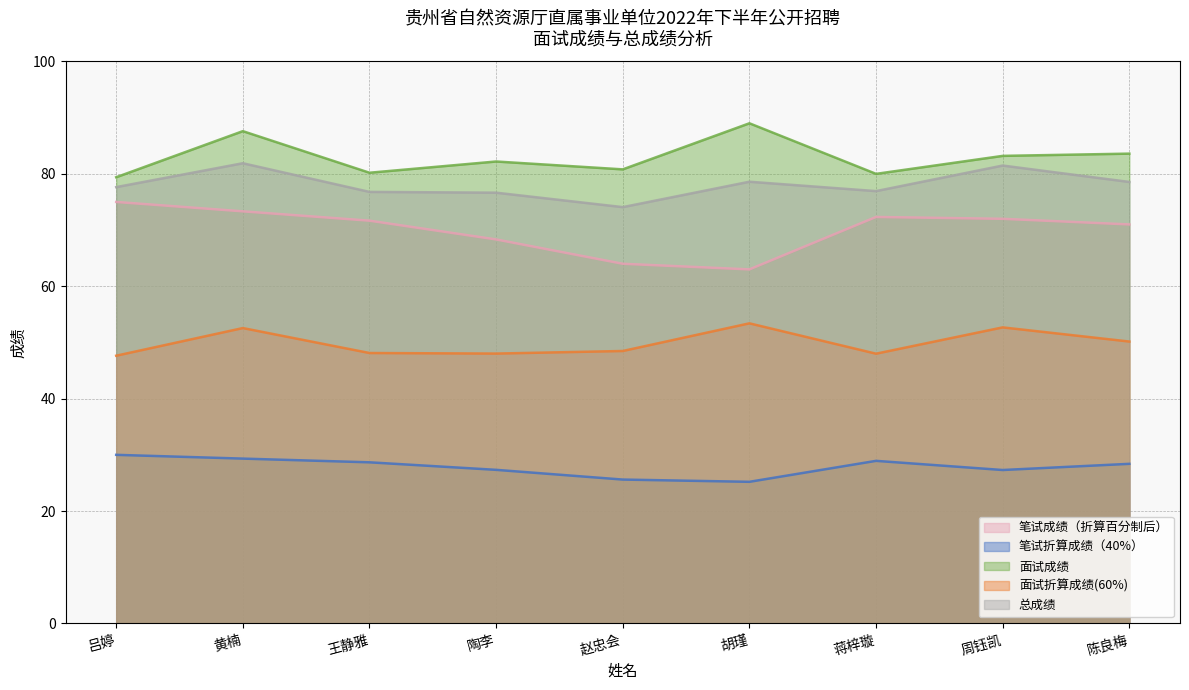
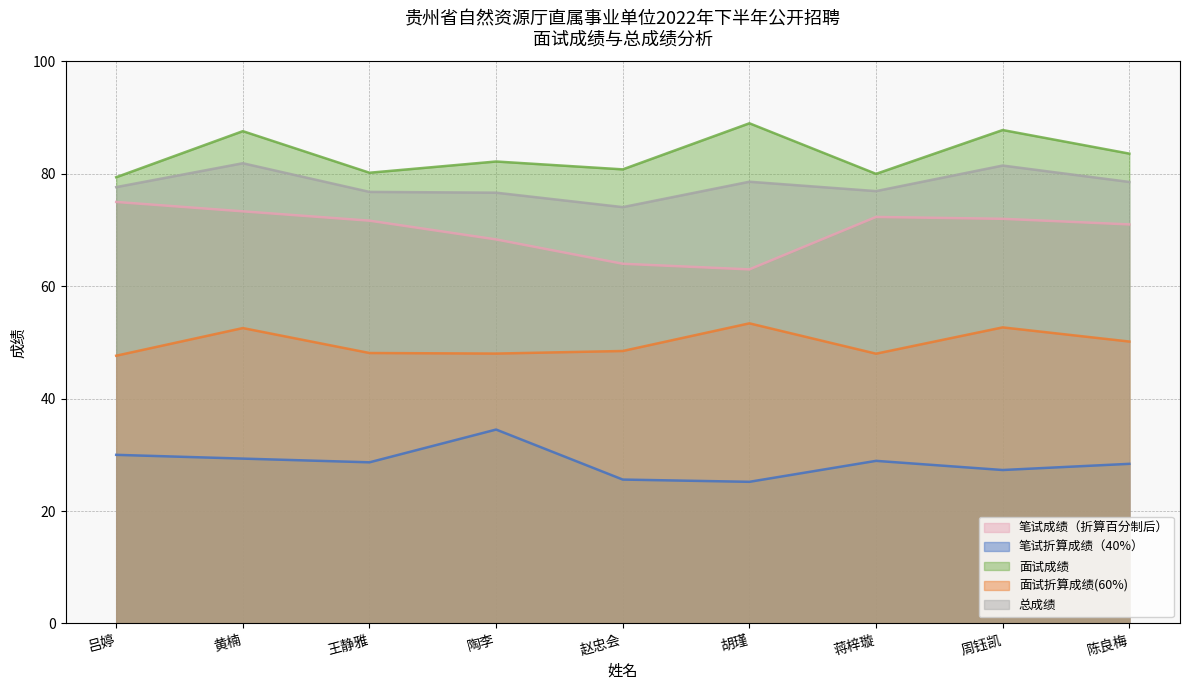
  {
    "笔试折算成绩（40%）": {
      "吕婷": 30,
      "黄楠": 29,
      "王静雅": 29,
-     "陶李": 27,
+     "陶李": 35,
      "赵忠会": 26,
      "胡瑾": 25,
      "蒋梓璇": 29,
      "周钰凯": 27,
      "陈良梅": 28
    },
    "面试成绩": {
      "吕婷": 79,
      "黄楠": 88,
      "王静雅": 80,
      "陶李": 82,
      "赵忠会": 81,
      "胡瑾": 89,
      "蒋梓璇": 80,
-     "周钰凯": 83,
+     "周钰凯": 88,
      "陈良梅": 84
    },
    "面试折算成绩(60%)": {
      "吕婷": 48,
      "黄楠": 53,
      "王静雅": 48,
      "陶李": 48,
      "赵忠会": 48,
      "胡瑾": 53,
      "蒋梓璇": 48,
      "周钰凯": 53,
      "陈良梅": 50
    }
  }
